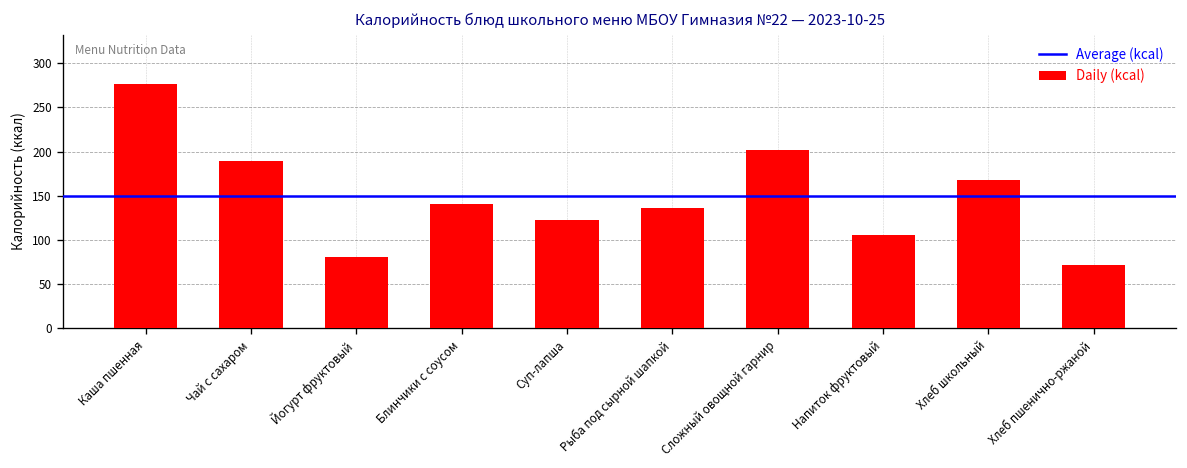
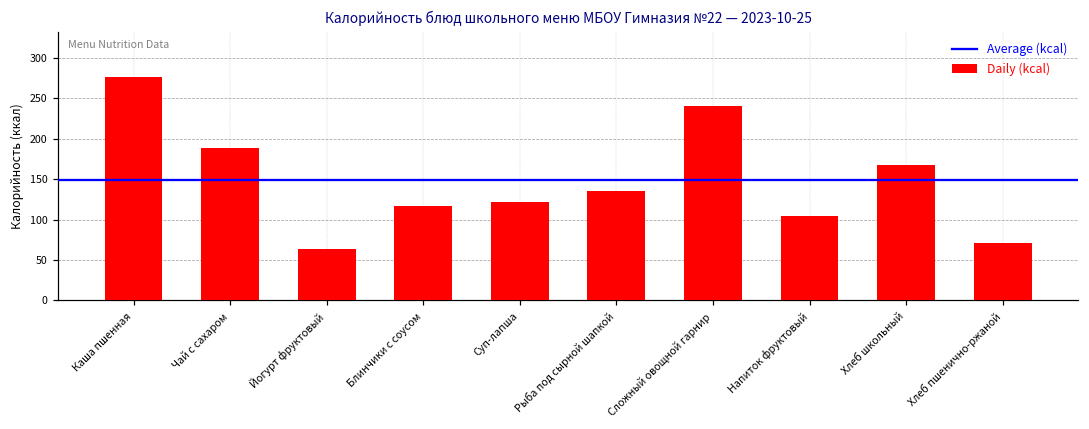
  {
    "Каша пшенная": 280,
    "Чай с сахаром": 190,
-   "Йогурт фруктовый": 80,
-   "Блинчики с соусом": 140,
+   "Йогурт фруктовый": 60,
+   "Блинчики с соусом": 120,
    "Суп-лапша": 120,
    "Рыба под сырной шапкой": 140,
-   "Сложный овощной гарнир": 200,
+   "Сложный овощной гарнир": 240,
    "Напиток фруктовый": 110,
    "Хлеб школьный": 170,
    "Хлеб пшенично-ржаной": 70
  }
